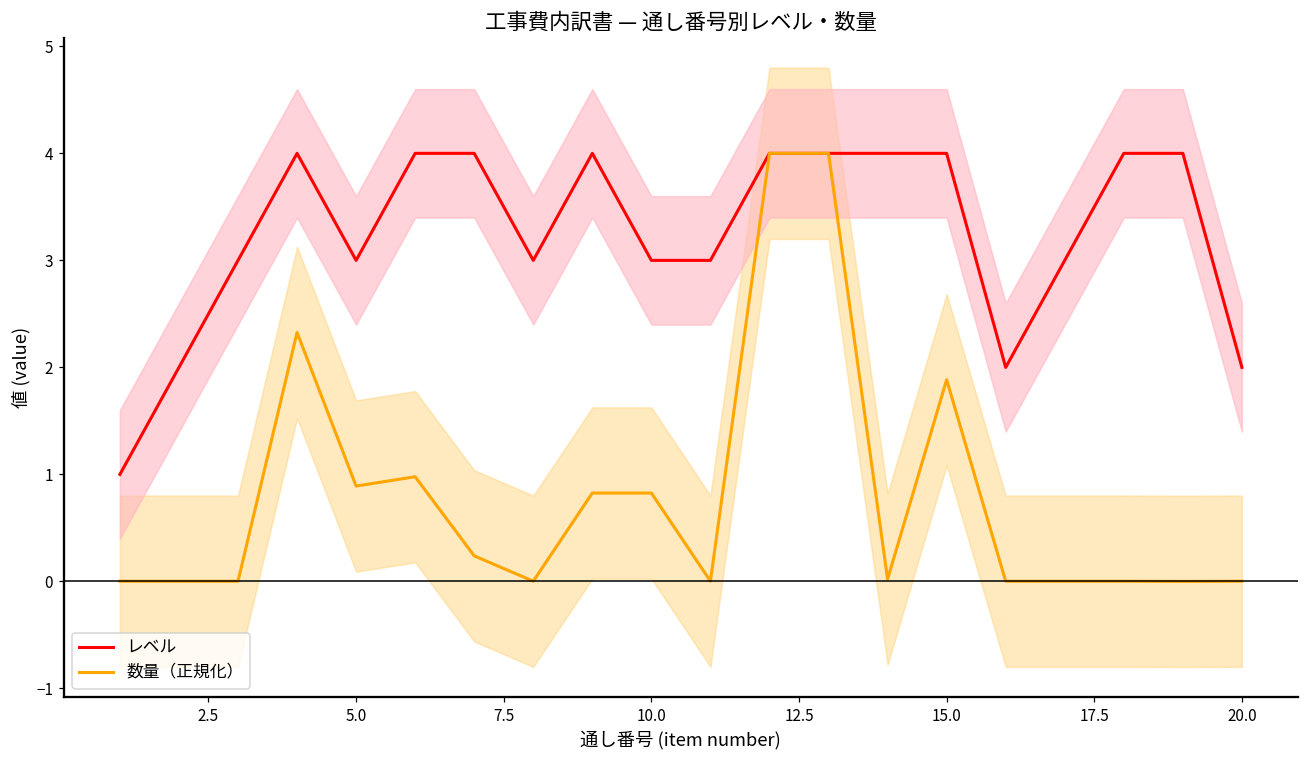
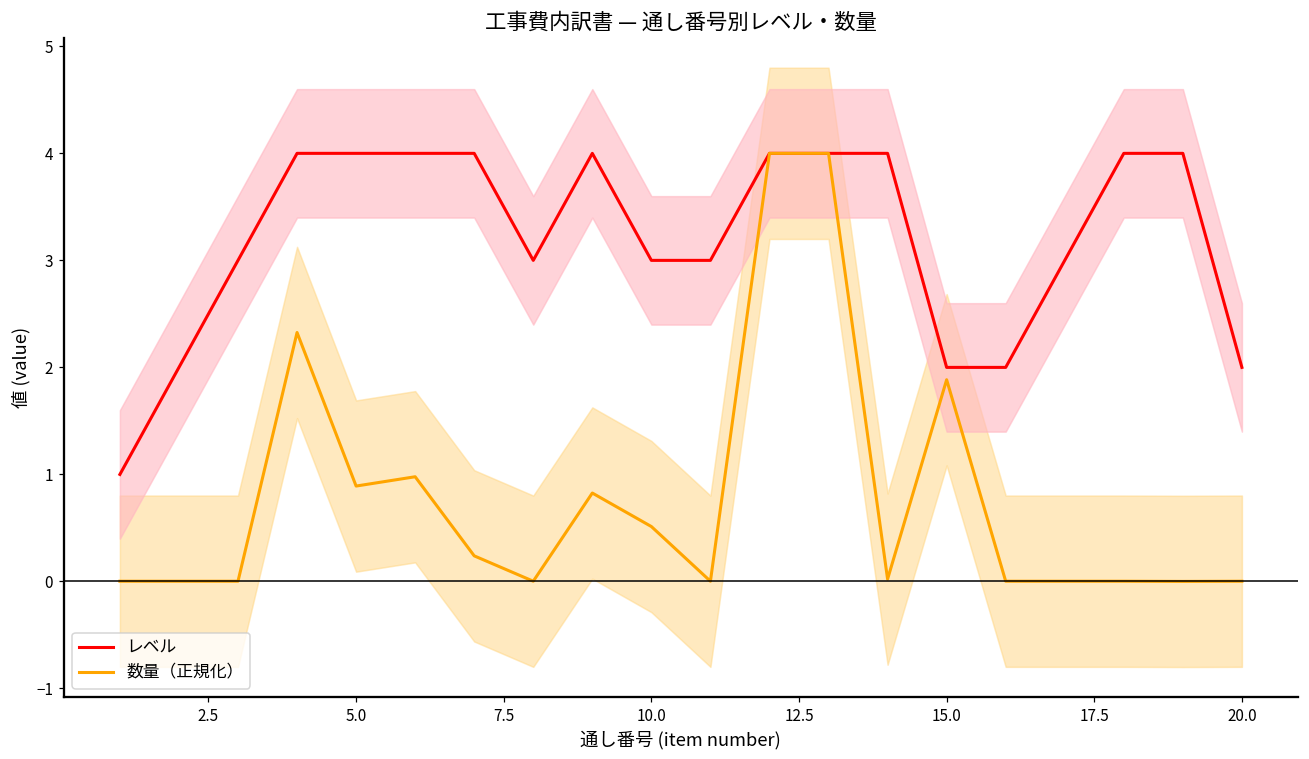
  {
    "レベル": {
-     "5.0": 3,
+     "5.0": 4,
      "10.0": 3,
-     "15.0": 4,
+     "15.0": 2,
      "20.0": 2
    },
    "数量（正規化）": {
      "5.0": 0.9,
-     "10.0": 0.8,
+     "10.0": 0.5,
      "15.0": 1.9,
      "20.0": 0.0
    }
  }
